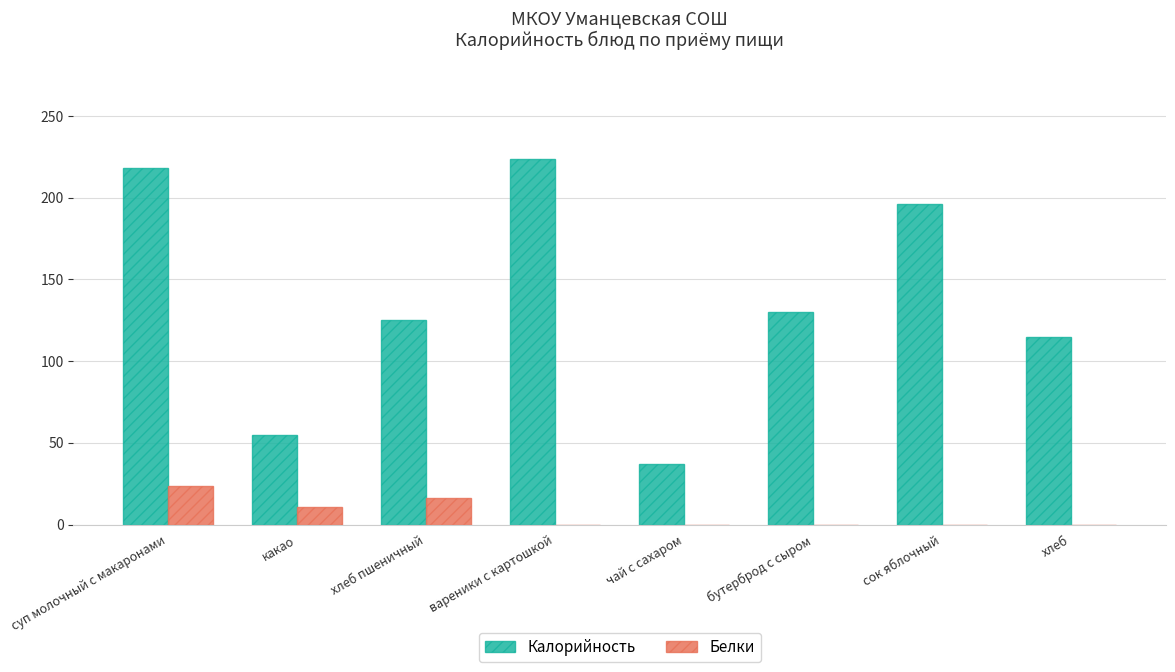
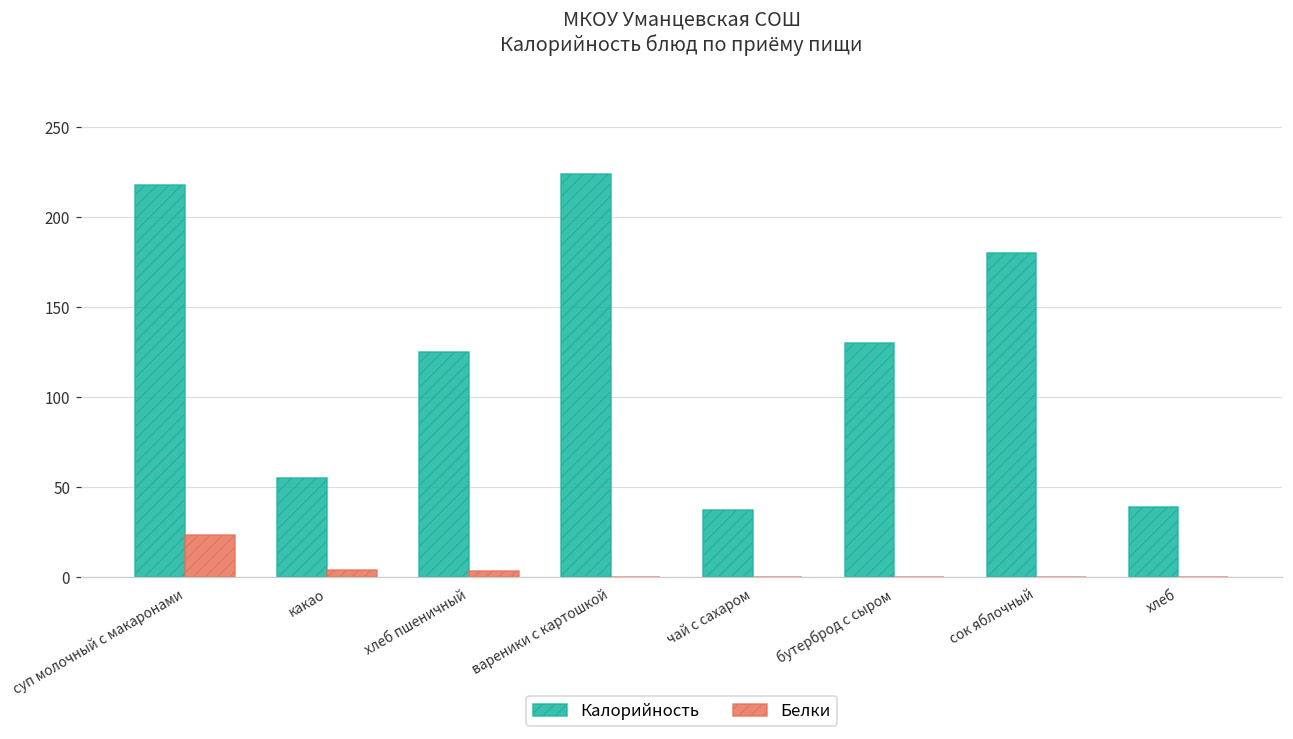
  {
    "Калорийность": {
      "суп молочный с макаронами": 218,
      "какао": 55,
      "хлеб пшеничный": 125,
      "вареники с картошкой": 224,
      "чай с сахаром": 37,
      "бутерброд с сыром": 130,
-     "сок яблочный": 196,
-     "хлеб": 115
+     "сок яблочный": 180,
+     "хлеб": 39
    },
    "Белки": {
      "суп молочный с макаронами": 23,
-     "какао": 11,
-     "хлеб пшеничный": 16,
+     "какао": 4,
+     "хлеб пшеничный": 3,
      "вареники с картошкой": 0,
      "чай с сахаром": 0,
      "бутерброд с сыром": 0,
      "сок яблочный": 0,
      "хлеб": 0
    }
  }
